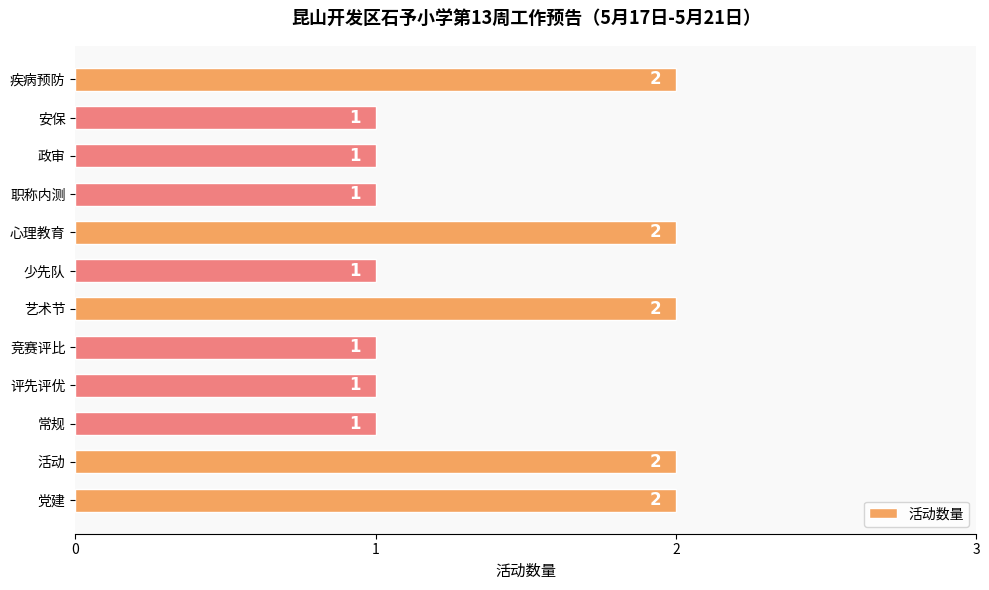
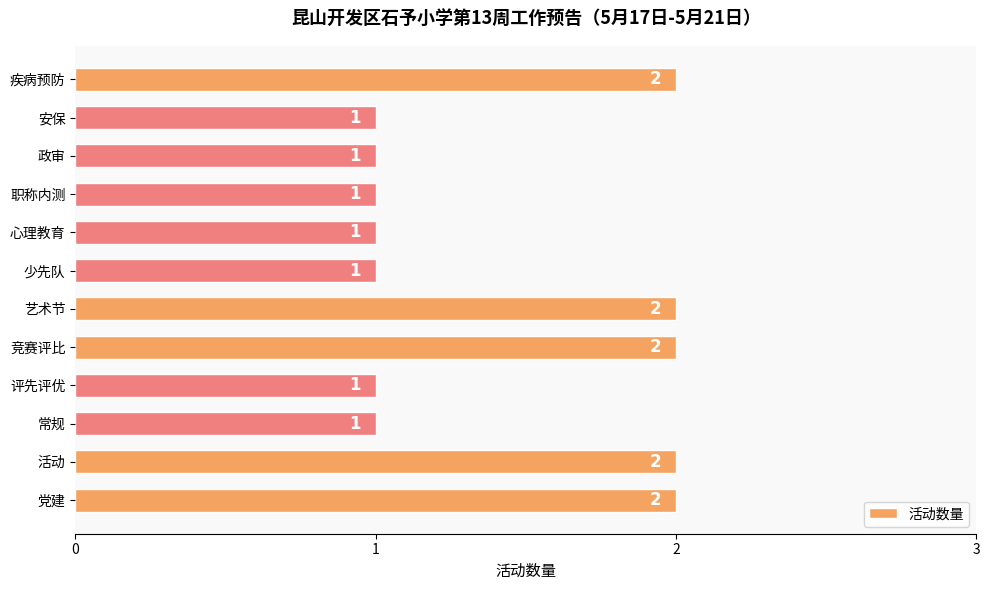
  {
    "疾病预防": 2,
    "安保": 1,
    "政审": 1,
    "职称内测": 1,
-   "心理教育": 2,
+   "心理教育": 1,
    "少先队": 1,
    "艺术节": 2,
-   "竞赛评比": 1,
+   "竞赛评比": 2,
    "评先评优": 1,
    "常规": 1,
    "活动": 2,
    "党建": 2
  }
